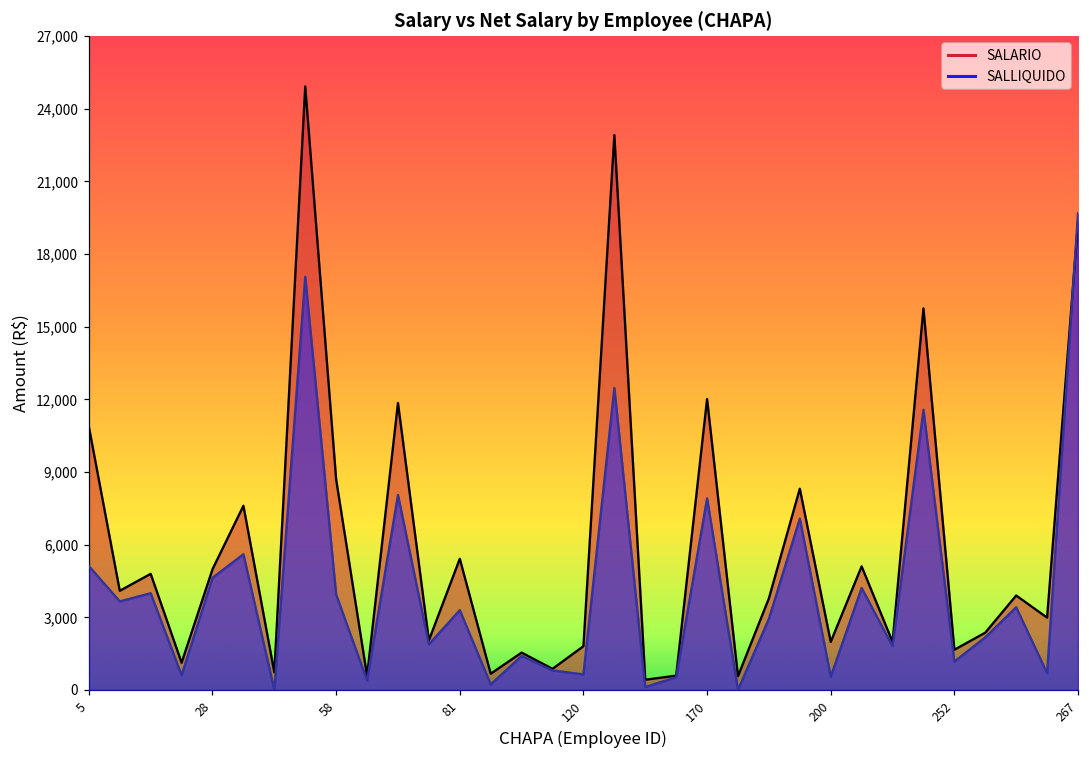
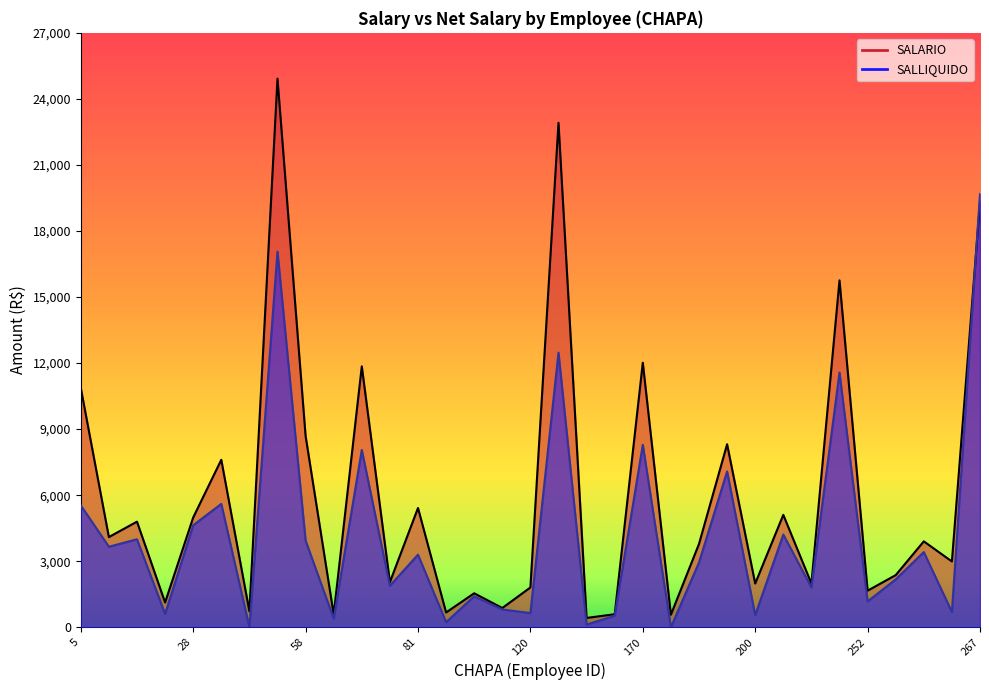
  {
    "SALARIO": {
      "5": "10,900",
      "28": "5,000",
      "58": "8,700",
      "81": "5,400",
      "120": "1,800",
      "170": "12,000",
      "200": "2,000",
      "252": "1,700",
      "267": "19,300"
    },
    "SALLIQUIDO": {
-     "5": "5,100",
+     "5": "5,500",
      "28": "4,600",
      "58": "3,900",
      "81": "3,300",
      "120": "600",
-     "170": "7,900",
+     "170": "8,300",
      "200": "600",
      "252": "1,200",
      "267": "19,700"
    }
  }
